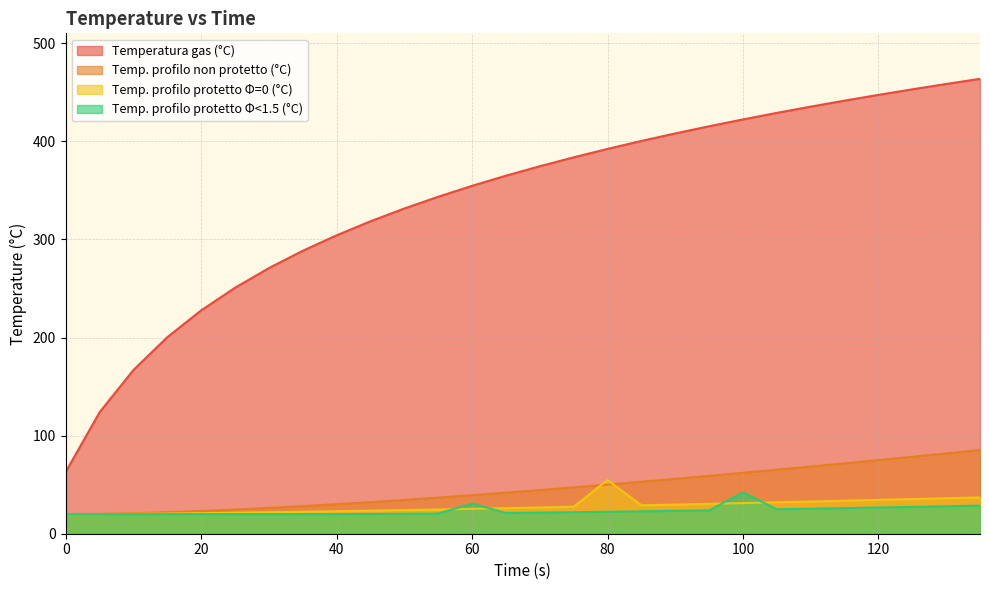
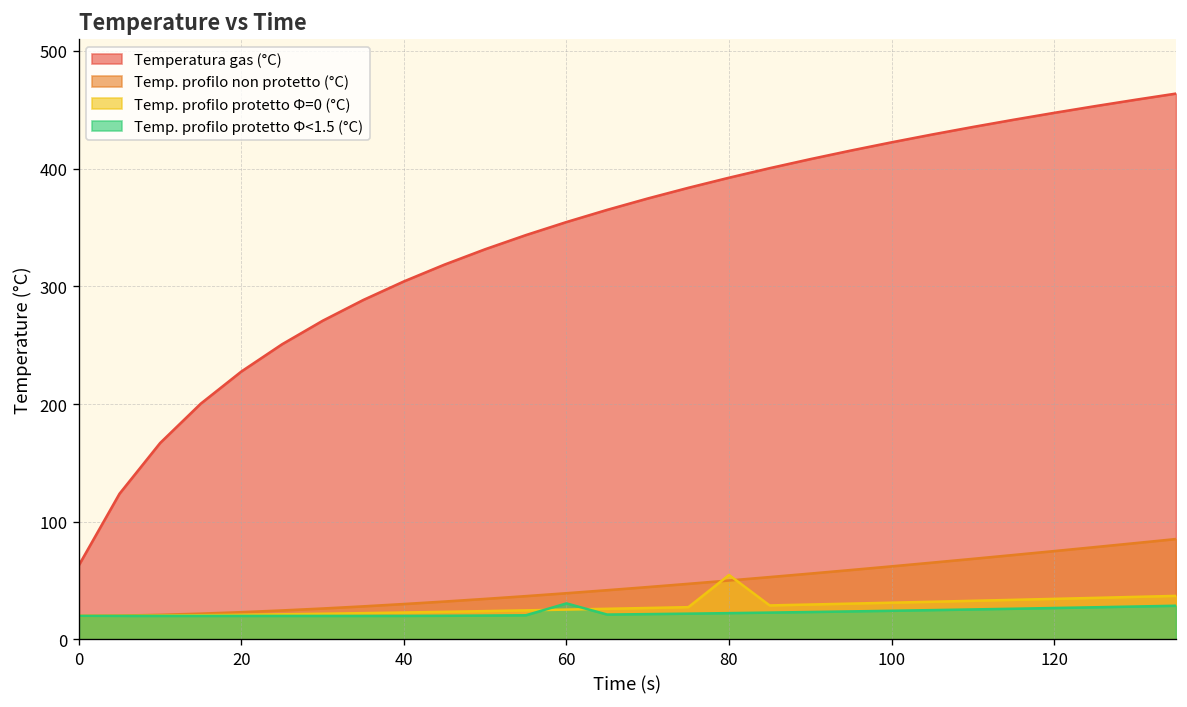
  {
    "Temp. profilo protetto Φ=0 (°C)": {
      "40": 20,
      "60": 30,
      "80": 50,
      "100": 30,
      "120": 30
    },
    "Temp. profilo protetto Φ<1.5 (°C)": {
      "40": 20,
      "60": 30,
      "80": 20,
-     "100": 40,
+     "100": 20,
      "120": 30
    }
  }
